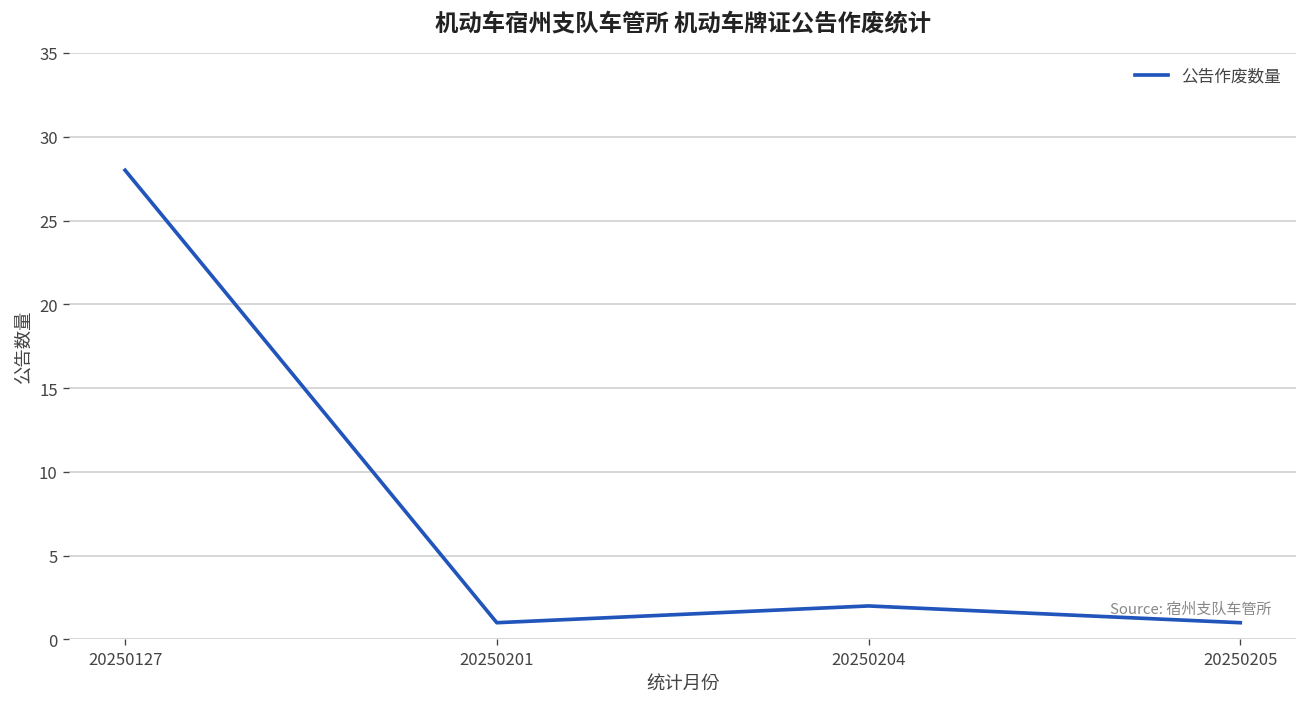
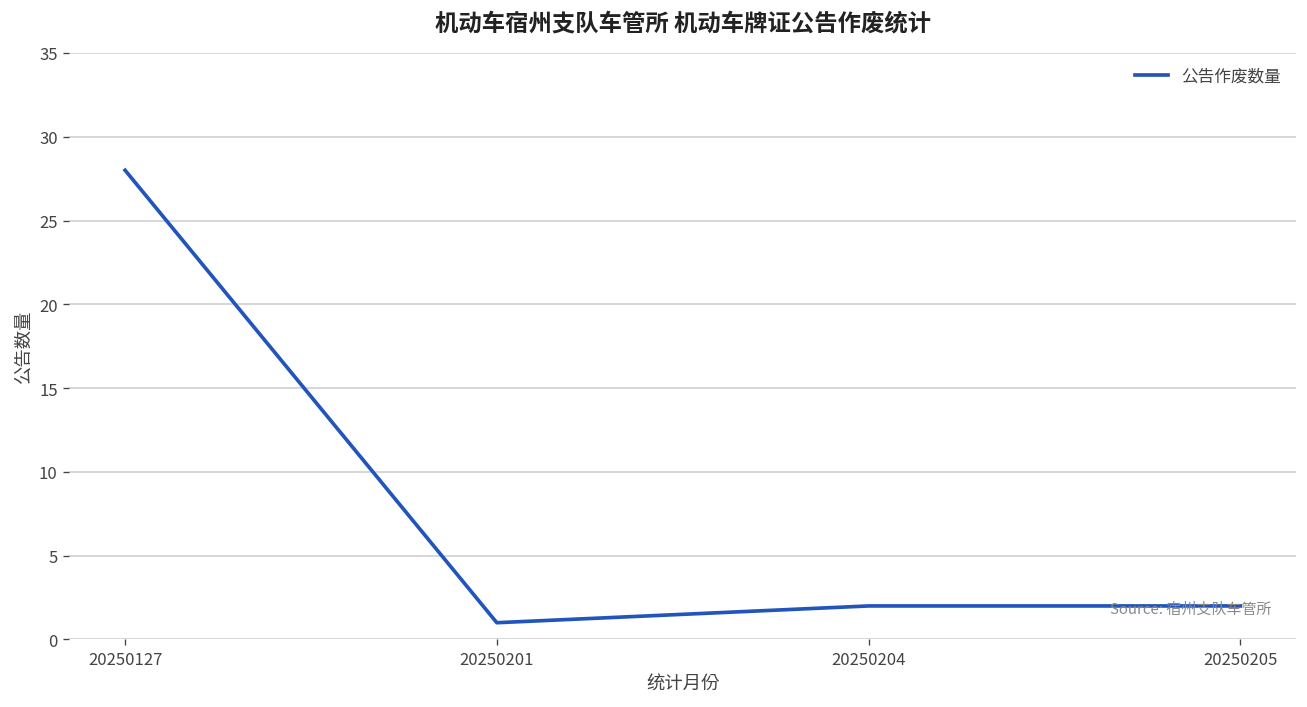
  {
    "20250127": 28,
    "20250201": 1,
    "20250204": 2,
-   "20250205": 1
+   "20250205": 2
  }
